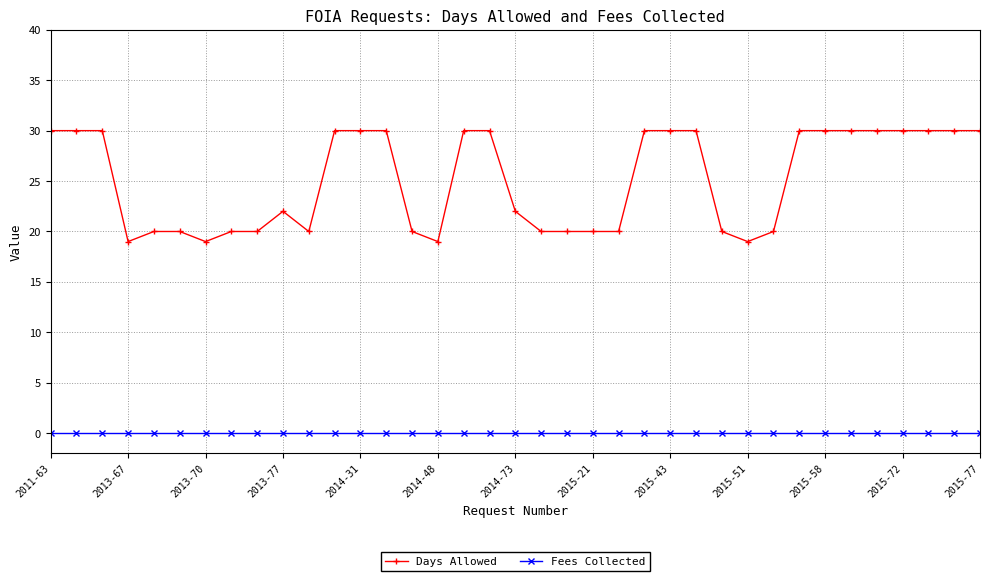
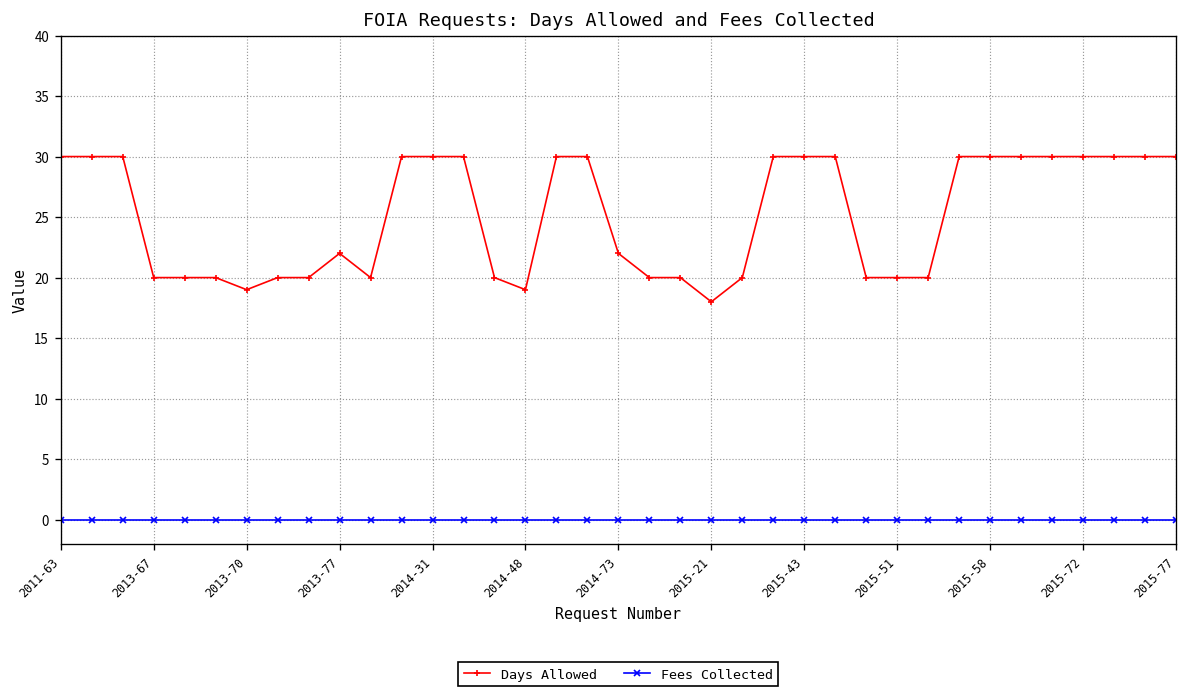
  {
    "Days Allowed": {
      "2011-63": 30,
-     "2013-67": 19,
+     "2013-67": 20,
      "2013-70": 19,
      "2013-77": 22,
      "2014-31": 30,
      "2014-48": 19,
      "2014-73": 22,
-     "2015-21": 20,
+     "2015-21": 18,
      "2015-43": 30,
-     "2015-51": 19,
+     "2015-51": 20,
      "2015-58": 30,
      "2015-72": 30,
      "2015-77": 30
    },
    "Fees Collected": {
      "2011-63": 0,
      "2013-67": 0,
      "2013-70": 0,
      "2013-77": 0,
      "2014-31": 0,
      "2014-48": 0,
      "2014-73": 0,
      "2015-21": 0,
      "2015-43": 0,
      "2015-51": 0,
      "2015-58": 0,
      "2015-72": 0,
      "2015-77": 0
    }
  }
